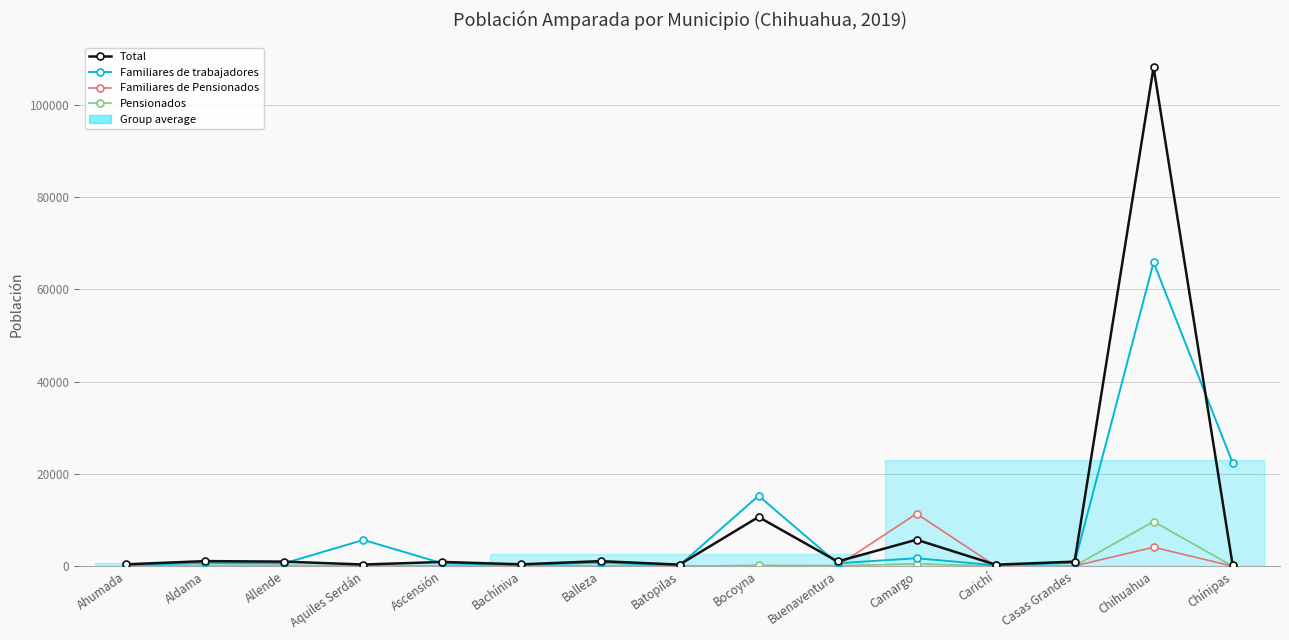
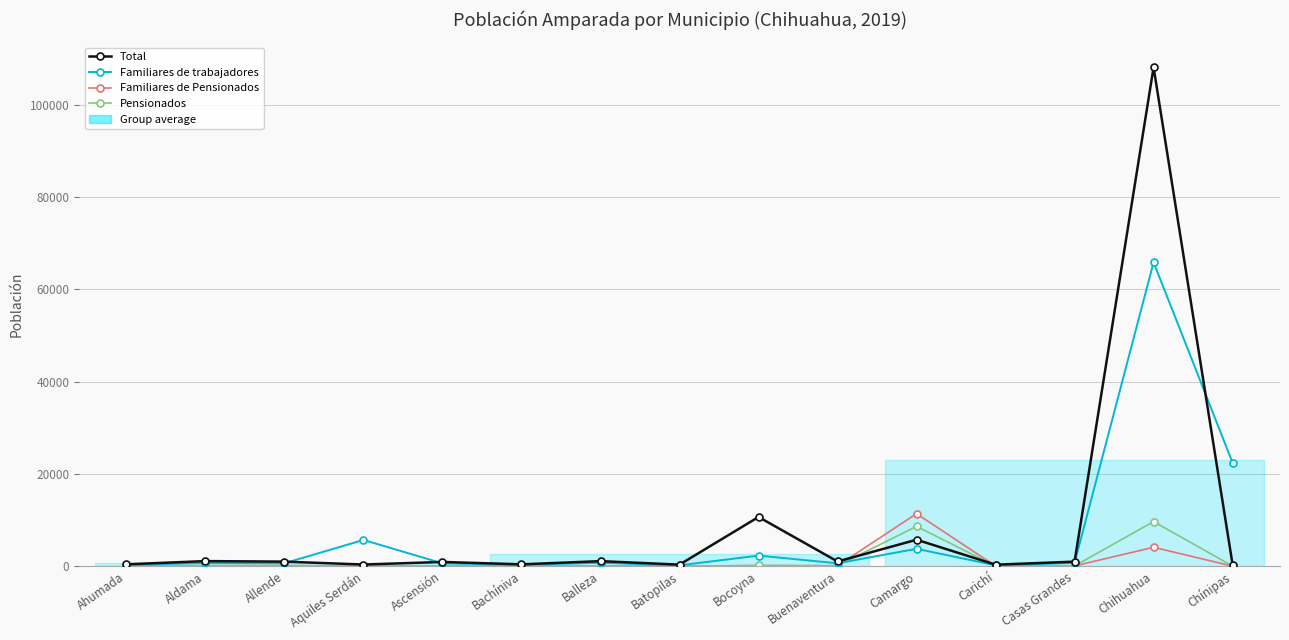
  {
    "Total": {
      "Bocoyna": 11000,
      "Camargo": 6000,
      "Chihuahua": 108000
    },
    "Familiares de trabajadores": {
      "Aquiles Serdán": 6000,
-     "Bocoyna": 15000,
-     "Camargo": 2000,
+     "Bocoyna": 2000,
+     "Camargo": 4000,
      "Chihuahua": 66000,
      "Chínipas": 22000
    },
    "Familiares de Pensionados": {
      "Camargo": 11000,
      "Chihuahua": 4000
    },
    "Pensionados": {
-     "Camargo": 1000,
+     "Camargo": 9000,
      "Chihuahua": 10000
    }
  }
